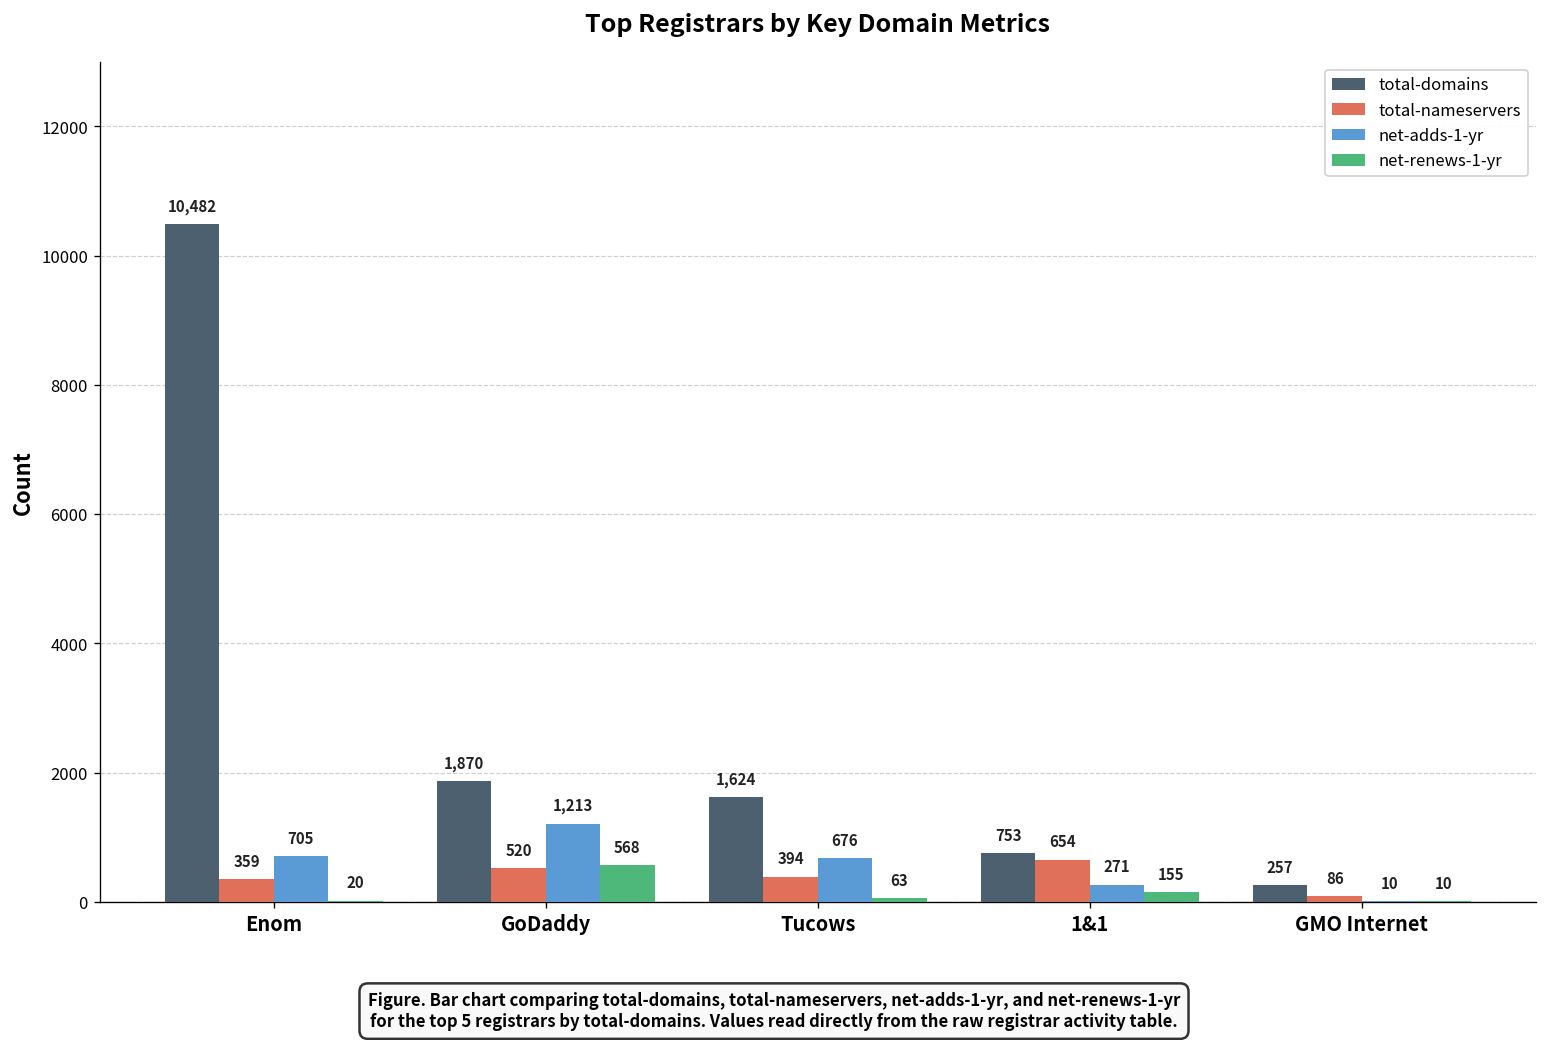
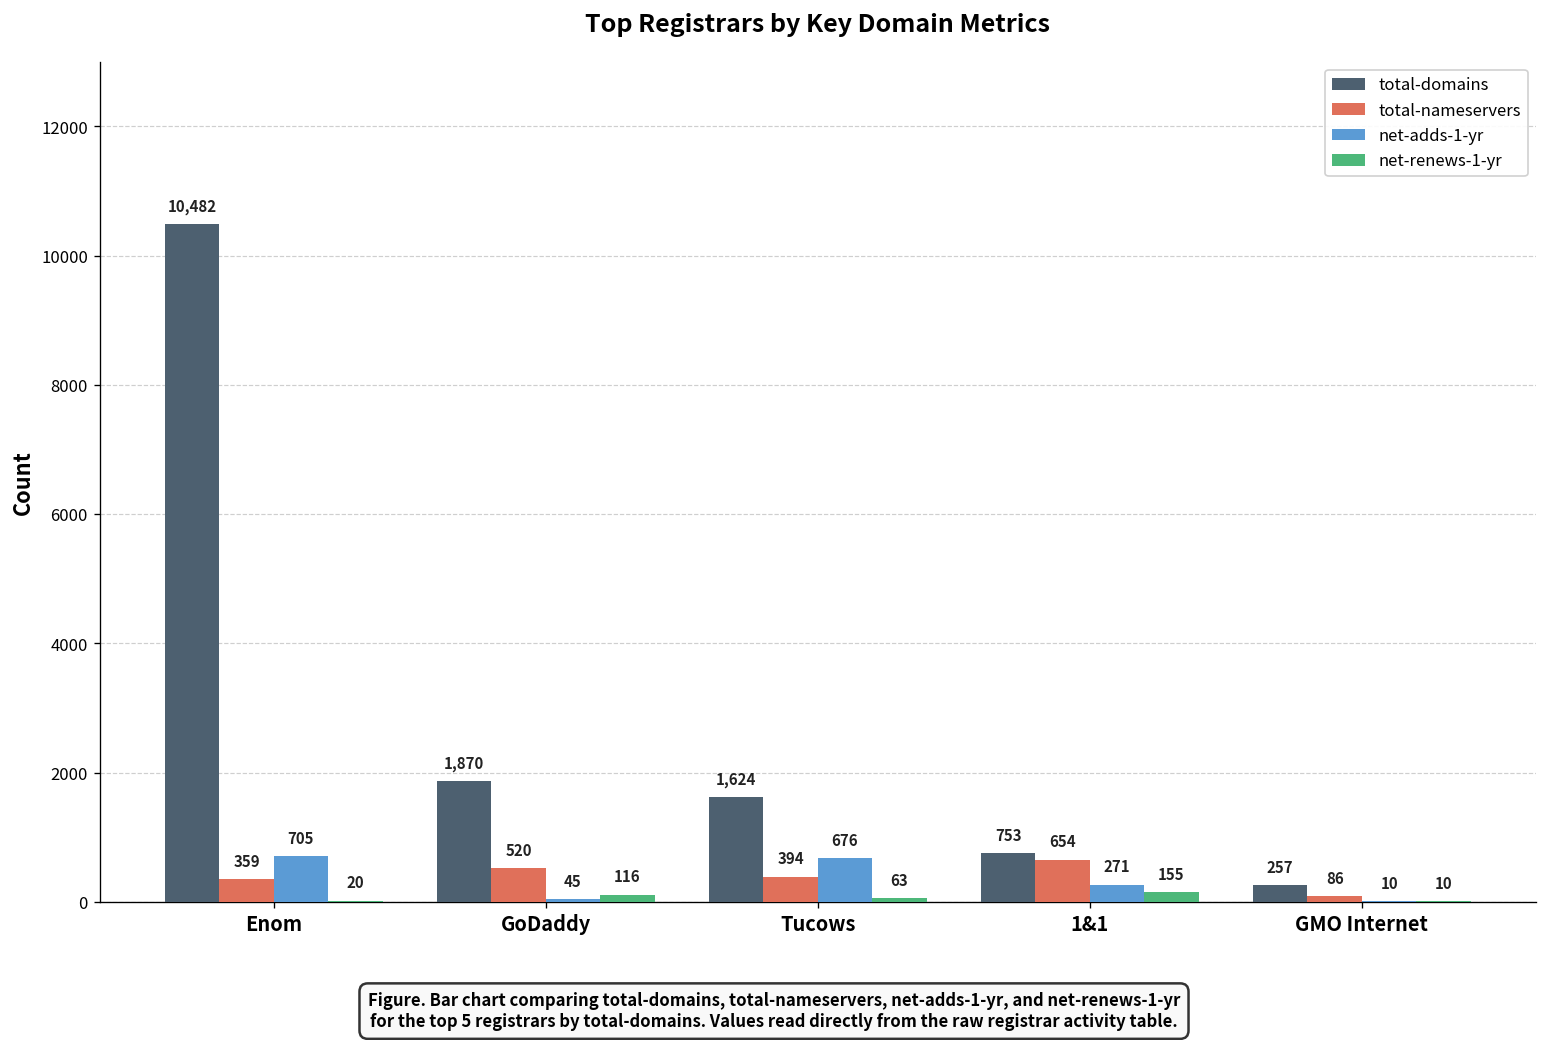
  {
    "total-domains": {
      "Enom": "10,482",
      "GoDaddy": "1,870",
      "Tucows": "1,624",
      "1&1": "753",
      "GMO Internet": "257"
    },
    "total-nameservers": {
      "Enom": "359",
      "GoDaddy": "520",
      "Tucows": "394",
      "1&1": "654",
      "GMO Internet": "86"
    },
    "net-adds-1-yr": {
      "Enom": "705",
-     "GoDaddy": "1,213",
+     "GoDaddy": "45",
      "Tucows": "676",
      "1&1": "271",
      "GMO Internet": "10"
    },
    "net-renews-1-yr": {
      "Enom": "20",
-     "GoDaddy": "568",
+     "GoDaddy": "116",
      "Tucows": "63",
      "1&1": "155",
      "GMO Internet": "10"
    }
  }
